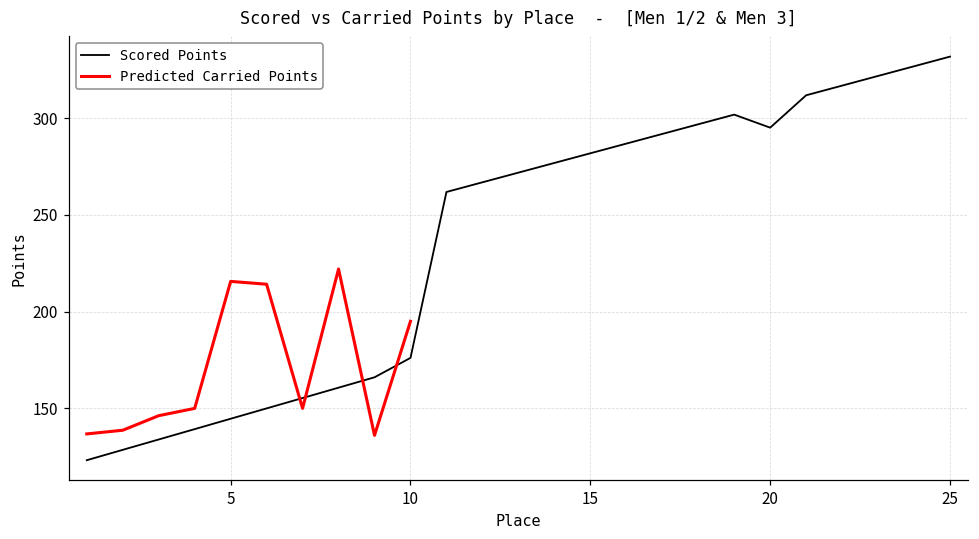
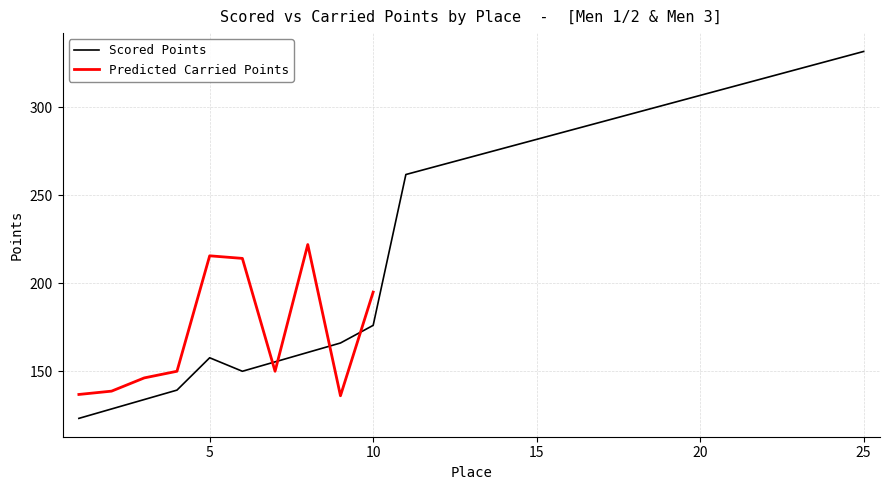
  {
    "Scored Points": {
-     "5": 145,
+     "5": 158,
      "10": 176,
      "15": 282,
-     "20": 295,
+     "20": 307,
      "25": 332
    },
    "Predicted Carried Points": {
      "5": 216,
      "10": 195
    }
  }
